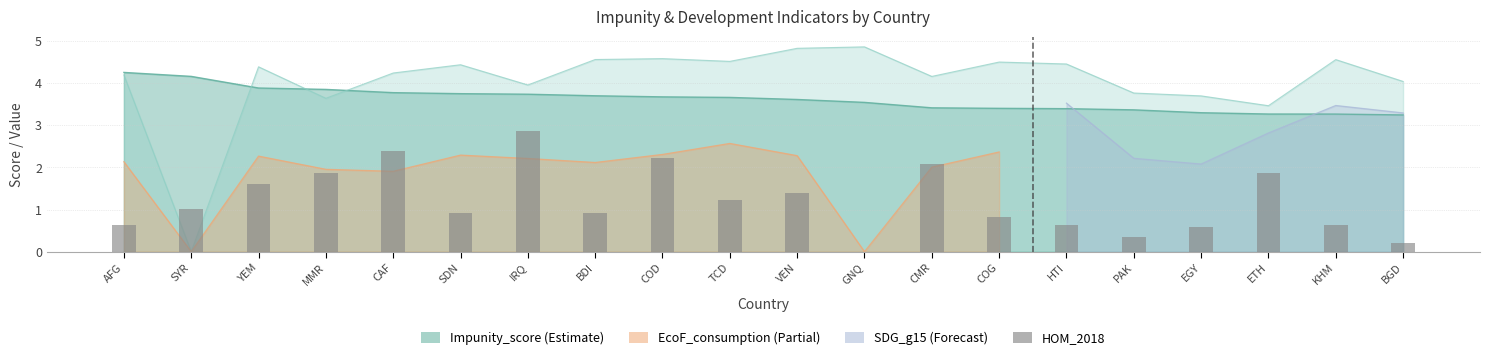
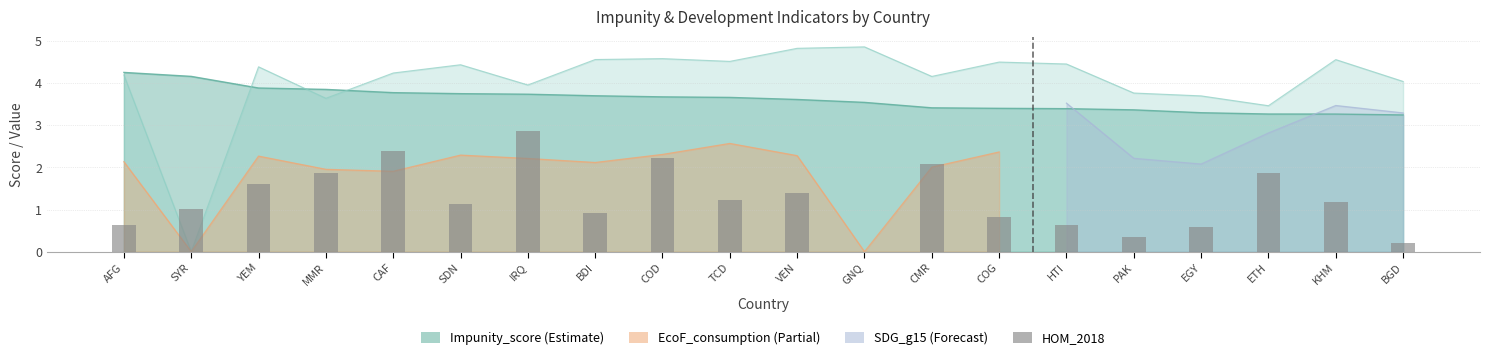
  {
    "HOM_2018": {
      "AFG": 0.6,
      "SYR": 1.0,
      "YEM": 1.6,
      "MMR": 1.9,
      "CAF": 2.4,
-     "SDN": 0.9,
+     "SDN": 1.1,
      "IRQ": 2.9,
      "BDI": 0.9,
      "COD": 2.2,
      "TCD": 1.2,
      "VEN": 1.4,
      "GNQ": 0.0,
      "CMR": 2.1,
      "COG": 0.8,
      "HTI": 0.6,
      "PAK": 0.4,
      "EGY": 0.6,
      "ETH": 1.9,
-     "KHM": 0.6,
+     "KHM": 1.2,
      "BGD": 0.2
    }
  }
